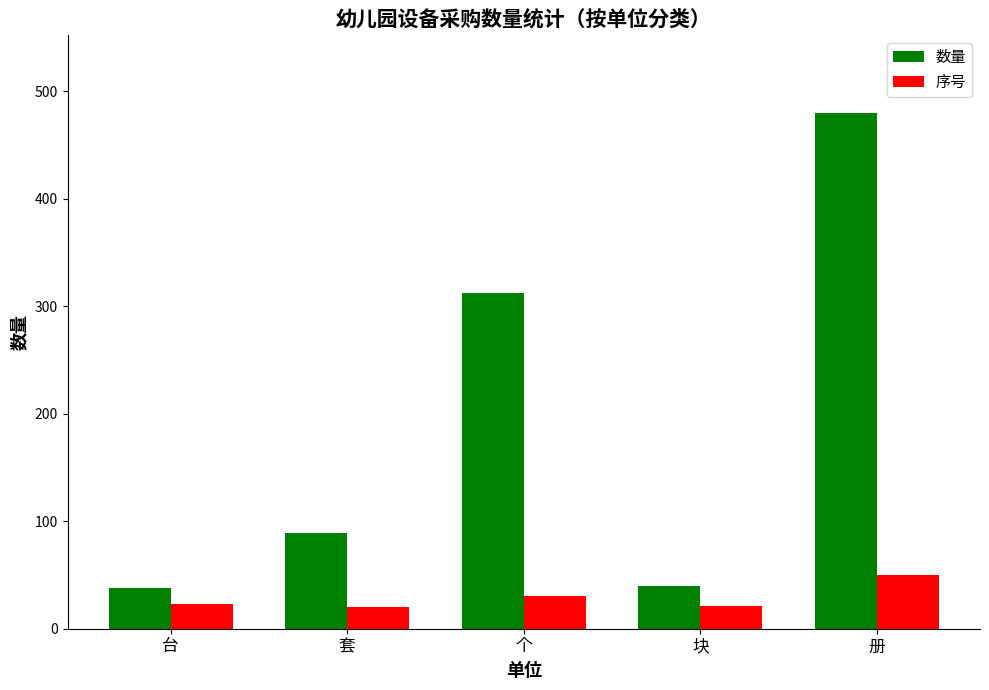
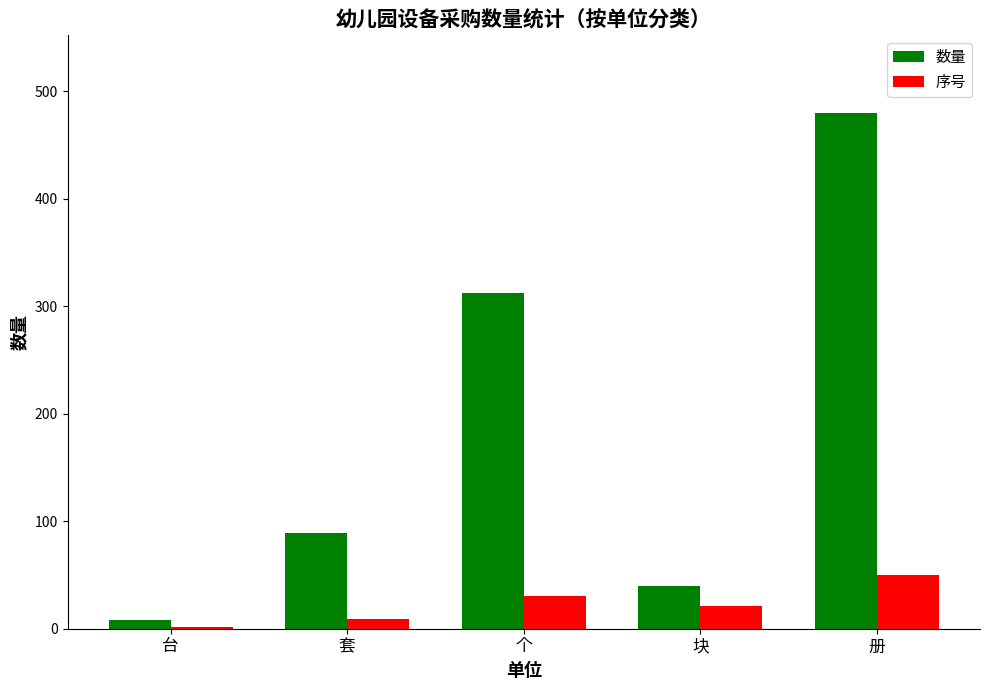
  {
    "数量": {
-     "台": 38,
+     "台": 8,
      "套": 89,
      "个": 312,
      "块": 40,
      "册": 480
    },
    "序号": {
-     "台": 23,
-     "套": 20,
+     "台": 2,
+     "套": 9,
      "个": 30,
      "块": 21,
      "册": 50
    }
  }
